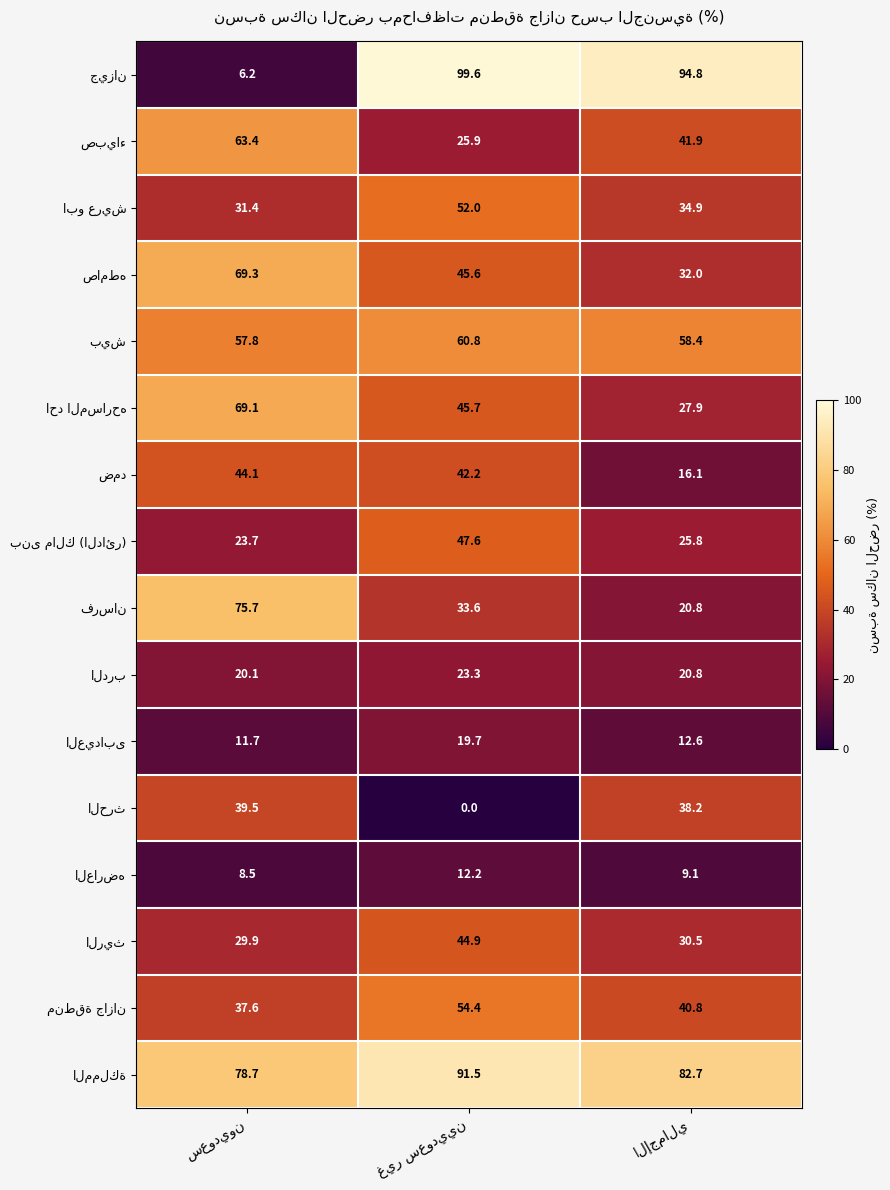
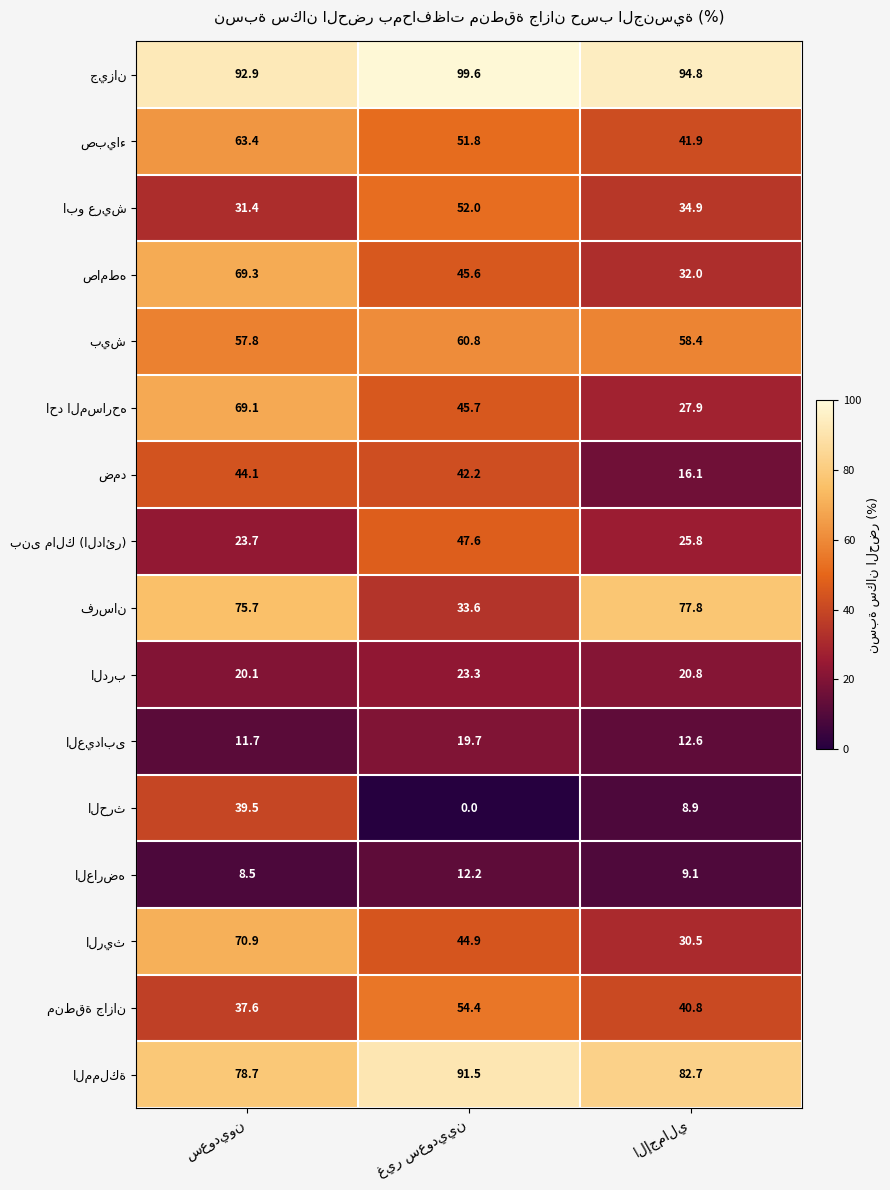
  {
    "جيزان": {
-     "سعوديون": 6.2,
+     "سعوديون": 92.9,
      "غير سعوديين": 99.6,
      "الإجمالي": 94.8
    },
    "صبياء": {
      "سعوديون": 63.4,
-     "غير سعوديين": 25.9,
+     "غير سعوديين": 51.8,
      "الإجمالي": 41.9
    },
    "ابو عريش": {
      "سعوديون": 31.4,
      "غير سعوديين": 52.0,
      "الإجمالي": 34.9
    },
    "صامطه": {
      "سعوديون": 69.3,
      "غير سعوديين": 45.6,
      "الإجمالي": 32.0
    },
    "بيش": {
      "سعوديون": 57.8,
      "غير سعوديين": 60.8,
      "الإجمالي": 58.4
    },
    "احد المسارحه": {
      "سعوديون": 69.1,
      "غير سعوديين": 45.7,
      "الإجمالي": 27.9
    },
    "ضمد": {
      "سعوديون": 44.1,
      "غير سعوديين": 42.2,
      "الإجمالي": 16.1
    },
    "بنى مالك (الدائر)": {
      "سعوديون": 23.7,
      "غير سعوديين": 47.6,
      "الإجمالي": 25.8
    },
    "فرسان": {
      "سعوديون": 75.7,
      "غير سعوديين": 33.6,
-     "الإجمالي": 20.8
+     "الإجمالي": 77.8
    },
    "الدرب": {
      "سعوديون": 20.1,
      "غير سعوديين": 23.3,
      "الإجمالي": 20.8
    },
    "العيدابى": {
      "سعوديون": 11.7,
      "غير سعوديين": 19.7,
      "الإجمالي": 12.6
    },
    "الحرث": {
      "سعوديون": 39.5,
      "غير سعوديين": 0.0,
-     "الإجمالي": 38.2
+     "الإجمالي": 8.9
    },
    "العارضه": {
      "سعوديون": 8.5,
      "غير سعوديين": 12.2,
      "الإجمالي": 9.1
    },
    "الريث": {
-     "سعوديون": 29.9,
+     "سعوديون": 70.9,
      "غير سعوديين": 44.9,
      "الإجمالي": 30.5
    },
    "منطقة جازان": {
      "سعوديون": 37.6,
      "غير سعوديين": 54.4,
      "الإجمالي": 40.8
    },
    "المملكة": {
      "سعوديون": 78.7,
      "غير سعوديين": 91.5,
      "الإجمالي": 82.7
    }
  }
